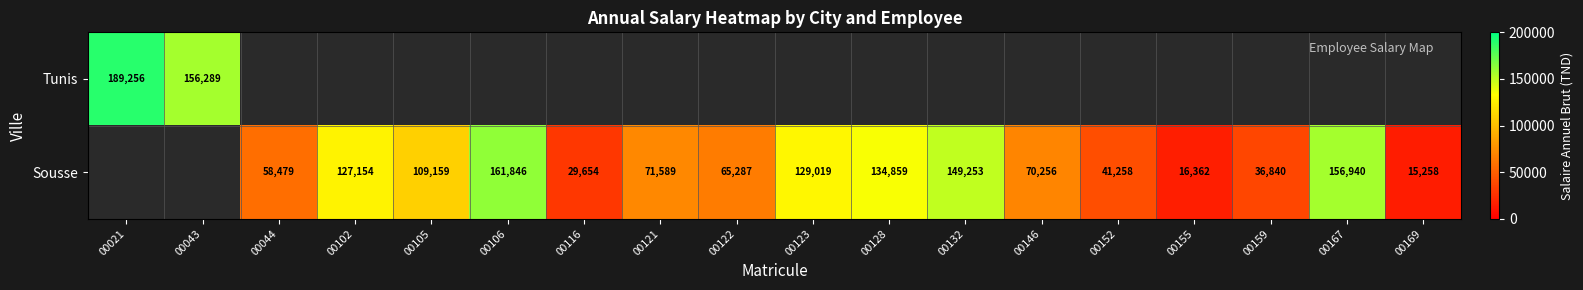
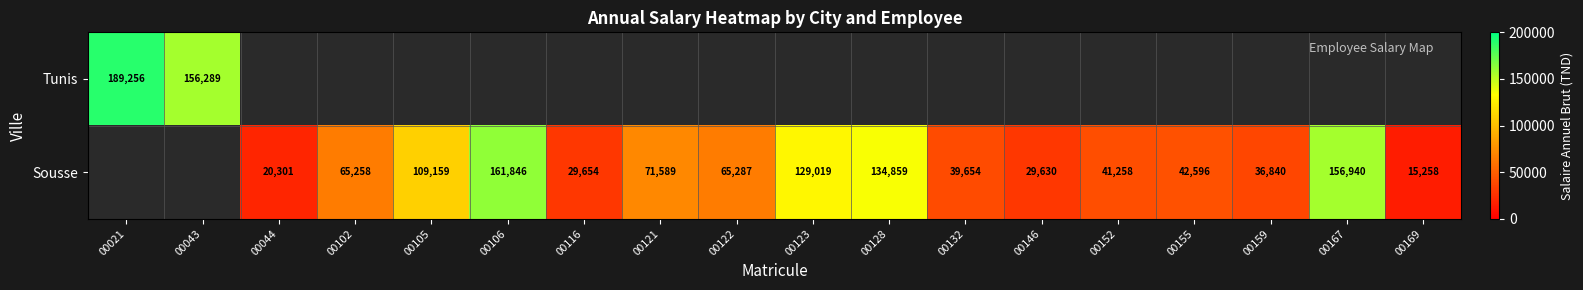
  {
    "Tunis": {
      "00021": "189,256",
      "00043": "156,289"
    },
    "Sousse": {
-     "00044": "58,479",
-     "00102": "127,154",
+     "00044": "20,301",
+     "00102": "65,258",
      "00105": "109,159",
      "00106": "161,846",
      "00116": "29,654",
      "00121": "71,589",
      "00122": "65,287",
      "00123": "129,019",
      "00128": "134,859",
-     "00132": "149,253",
-     "00146": "70,256",
+     "00132": "39,654",
+     "00146": "29,630",
      "00152": "41,258",
-     "00155": "16,362",
+     "00155": "42,596",
      "00159": "36,840",
      "00167": "156,940",
      "00169": "15,258"
    }
  }
